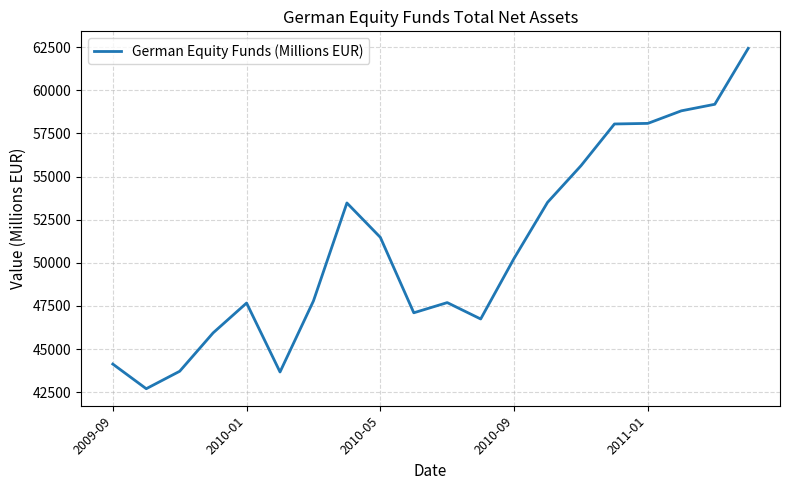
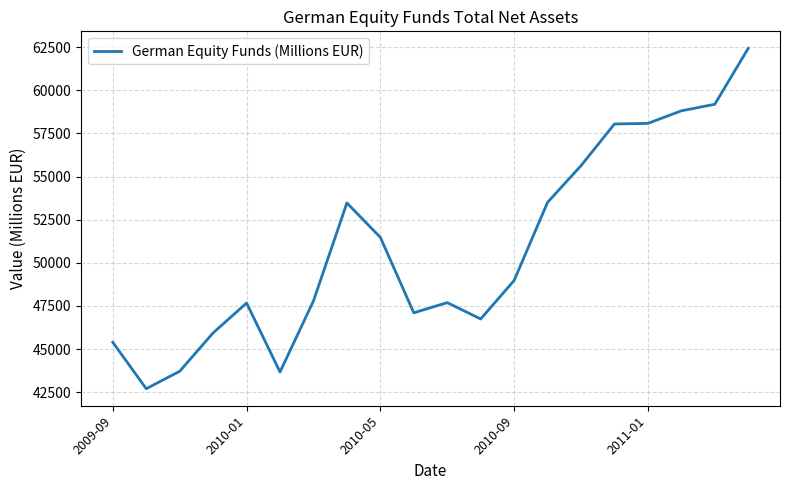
  {
-   "2009-09": 44100,
+   "2009-09": 45400,
    "2010-01": 47700,
    "2010-05": 51500,
-   "2010-09": 50300,
+   "2010-09": 49000,
    "2011-01": 58100
  }
